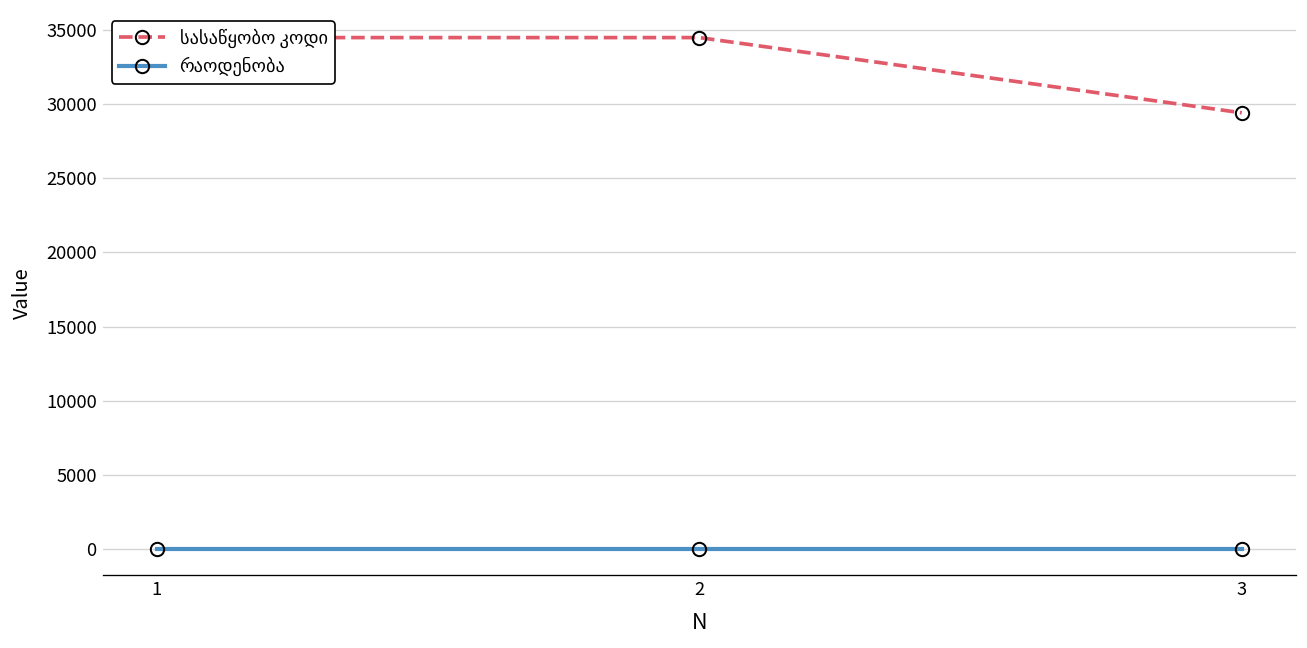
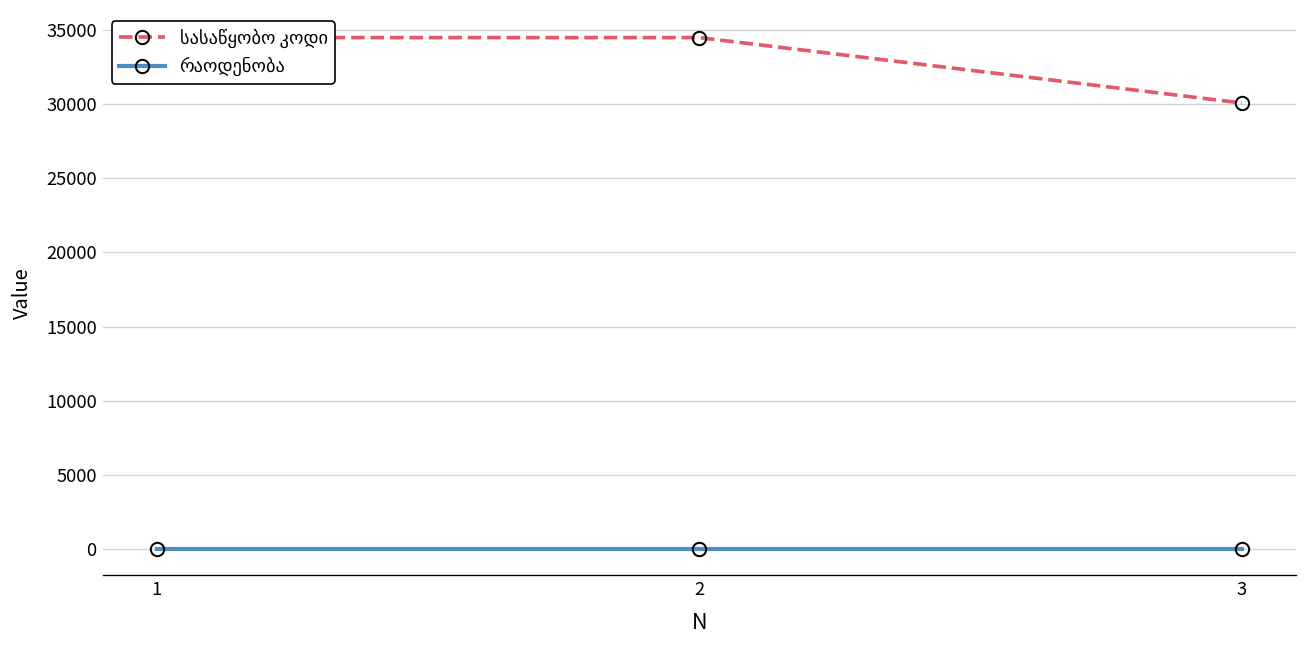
  {
    "სასაწყობო კოდი": {
      "2": 34500,
-     "3": 29400
+     "3": 30100
    },
    "რაოდენობა": {
      "1": 0,
      "2": 0,
      "3": 0
    }
  }
